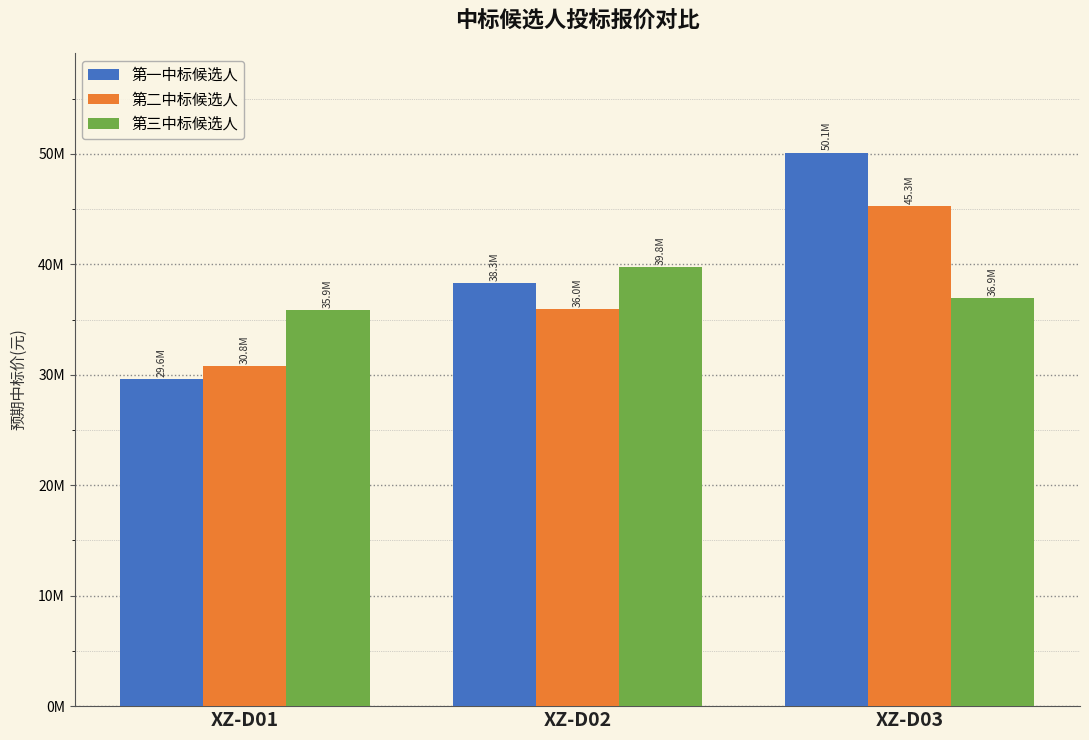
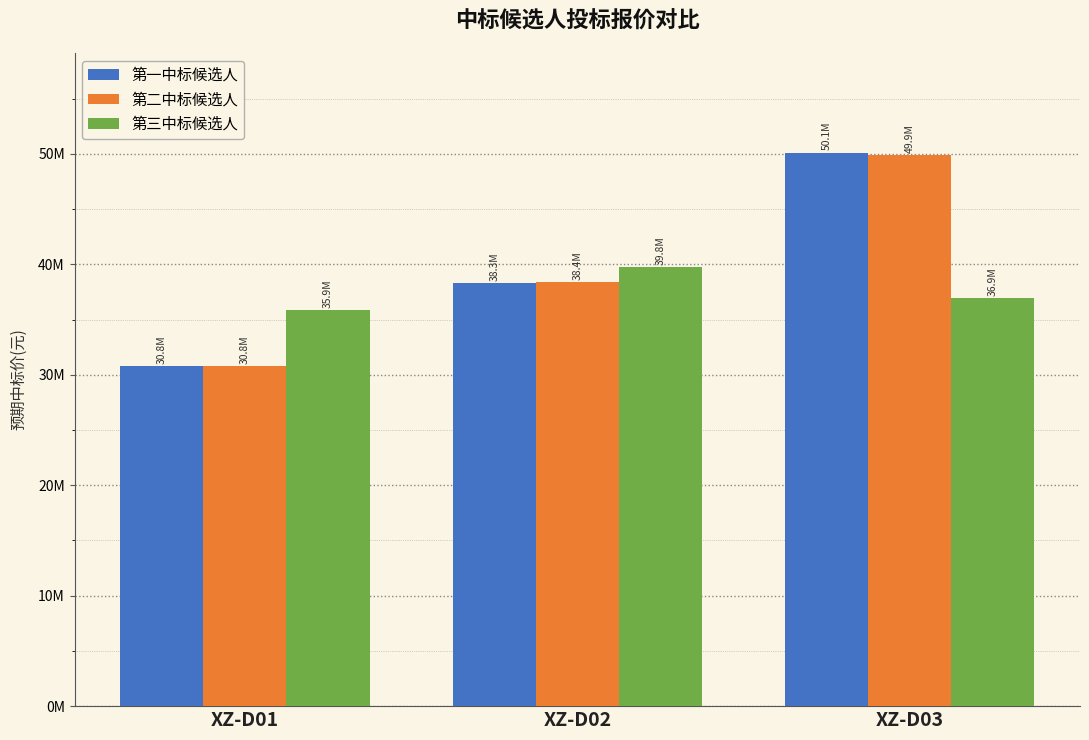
  {
    "第一中标候选人": {
-     "XZ-D01": "29.6M",
+     "XZ-D01": "30.8M",
      "XZ-D02": "38.3M",
      "XZ-D03": "50.1M"
    },
    "第二中标候选人": {
      "XZ-D01": "30.8M",
-     "XZ-D02": "36.0M",
-     "XZ-D03": "45.3M"
+     "XZ-D02": "38.4M",
+     "XZ-D03": "49.9M"
    },
    "第三中标候选人": {
      "XZ-D01": "35.9M",
      "XZ-D02": "39.8M",
      "XZ-D03": "36.9M"
    }
  }
